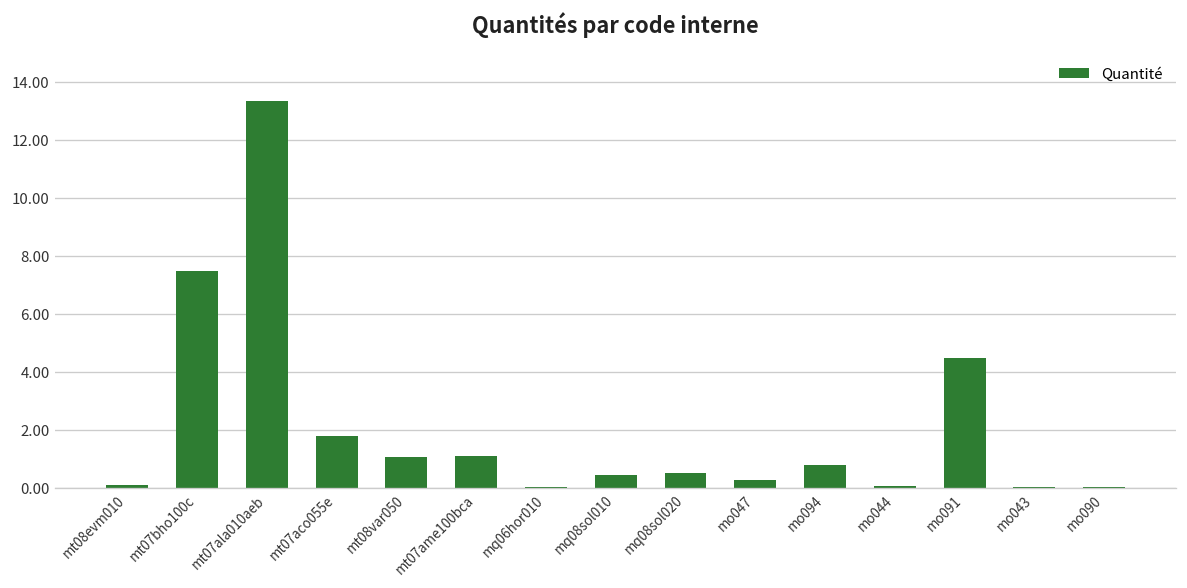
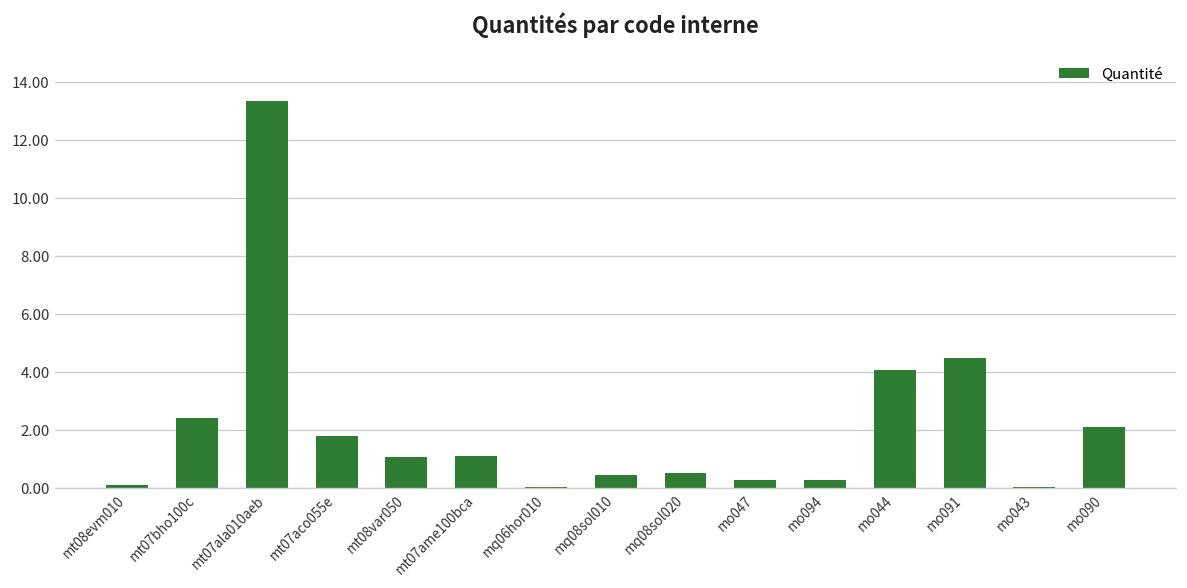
  {
-   "mt07bho100c": 7.5,
+   "mt07bho100c": 2.4,
    "mt07ala010aeb": 13.4,
    "mt07aco055e": 1.8,
    "mt08var050": 1.1,
    "mt07ame100bca": 1.1,
    "mq08sol010": 0.5,
    "mq08sol020": 0.5,
    "mo047": 0.3,
-   "mo094": 0.8,
-   "mo044": 0.1,
+   "mo094": 0.3,
+   "mo044": 4.1,
    "mo091": 4.5,
-   "mo090": 0.1
+   "mo090": 2.1
  }
